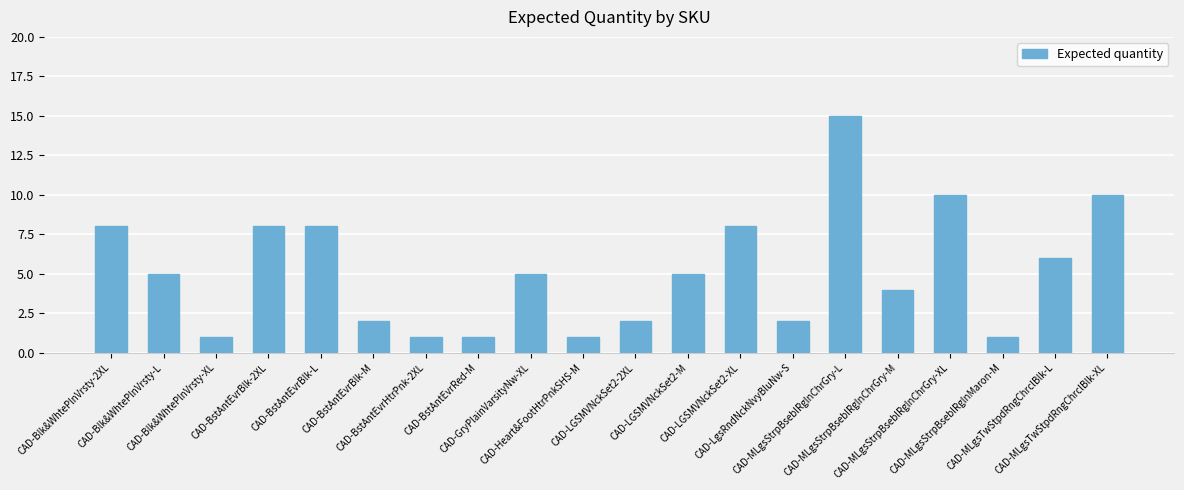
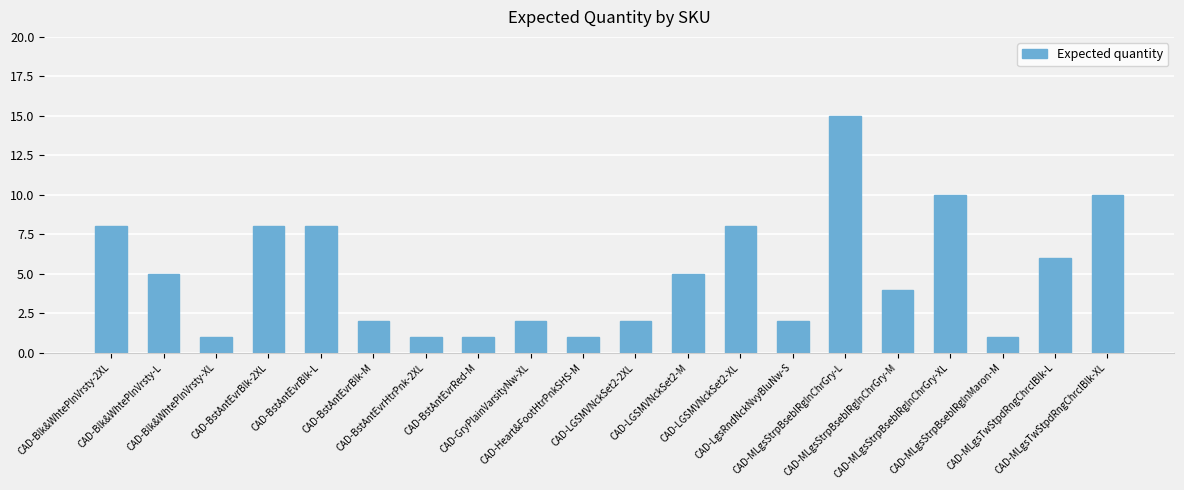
  {
    "CAD-Blk&WhtePlnVrsty-2XL": 8,
    "CAD-Blk&WhtePlnVrsty-L": 5,
    "CAD-Blk&WhtePlnVrsty-XL": 1,
    "CAD-BstAntEvrBlk-2XL": 8,
    "CAD-BstAntEvrBlk-L": 8,
    "CAD-BstAntEvrBlk-M": 2,
    "CAD-BstAntEvrHtrPnk-2XL": 1,
    "CAD-BstAntEvrRed-M": 1,
-   "CAD-GryPlainVarsityNw-XL": 5,
+   "CAD-GryPlainVarsityNw-XL": 2,
    "CAD-Heart&FootHtrPnkSHS-M": 1,
    "CAD-LGSMVNckSet2-2XL": 2,
    "CAD-LGSMVNckSet2-M": 5,
    "CAD-LGSMVNckSet2-XL": 8,
    "CAD-LgsRndNckNvyBluNw-S": 2,
    "CAD-MLgsStrpBseblRglnChrGry-L": 15,
    "CAD-MLgsStrpBseblRglnChrGry-M": 4,
    "CAD-MLgsStrpBseblRglnChrGry-XL": 10,
    "CAD-MLgsStrpBseblRglnMaron-M": 1,
    "CAD-MLgsTwStpdRngChrclBlk-L": 6,
    "CAD-MLgsTwStpdRngChrclBlk-XL": 10
  }
